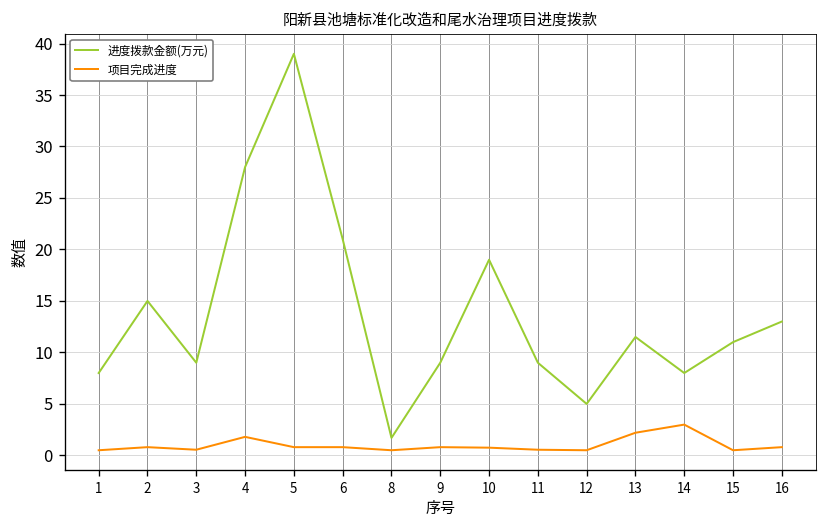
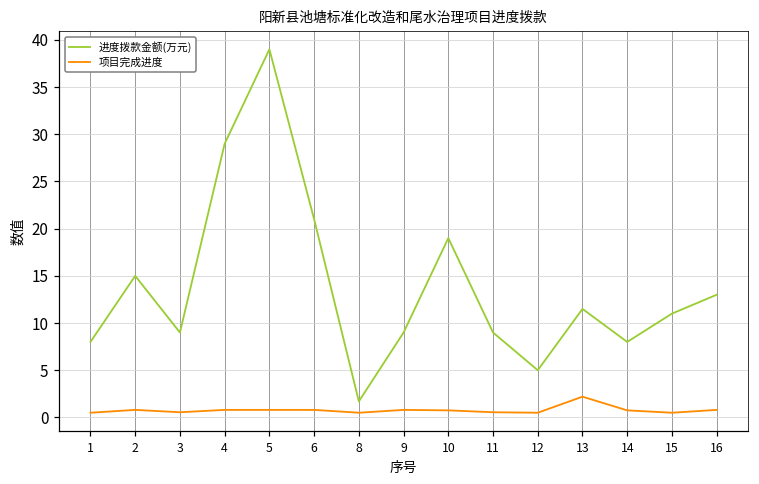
  {
    "进度拨款金额(万元)": {
      "1": 8,
      "2": 15,
      "3": 9,
-     "4": 28,
+     "4": 29,
      "5": 39,
      "6": 21,
      "8": 2,
      "9": 9,
      "10": 19,
      "11": 9,
      "12": 5,
      "13": 12,
      "14": 8,
      "15": 11,
      "16": 13
    },
    "项目完成进度": {
      "1": 1,
      "2": 1,
      "3": 1,
-     "4": 2,
+     "4": 1,
      "5": 1,
      "6": 1,
      "8": 1,
      "9": 1,
      "10": 1,
      "11": 1,
      "12": 1,
      "13": 2,
-     "14": 3,
+     "14": 1,
      "15": 1,
      "16": 1
    }
  }
